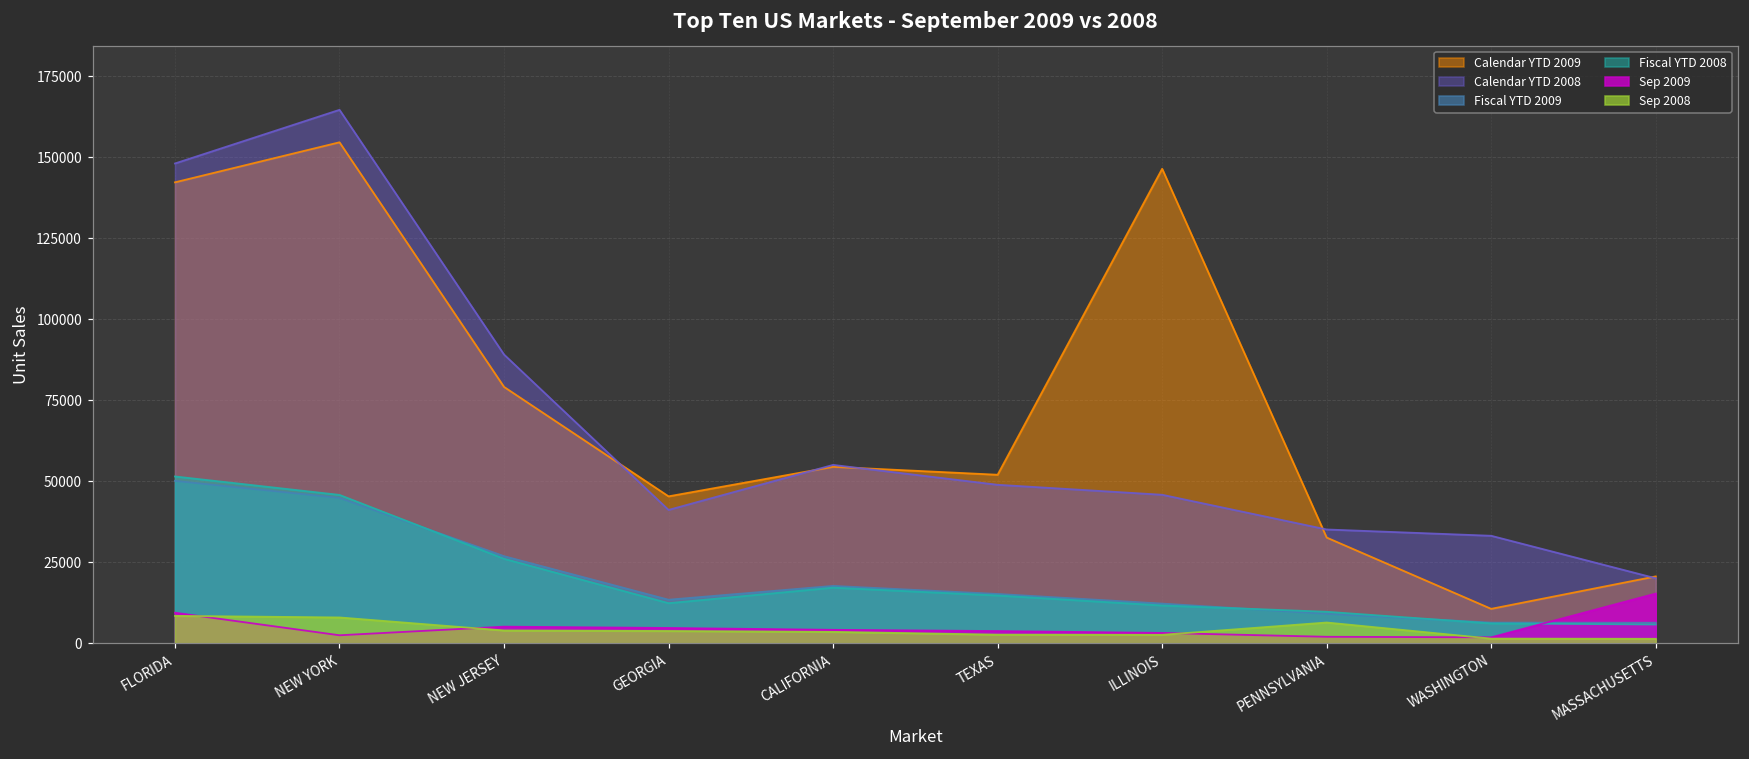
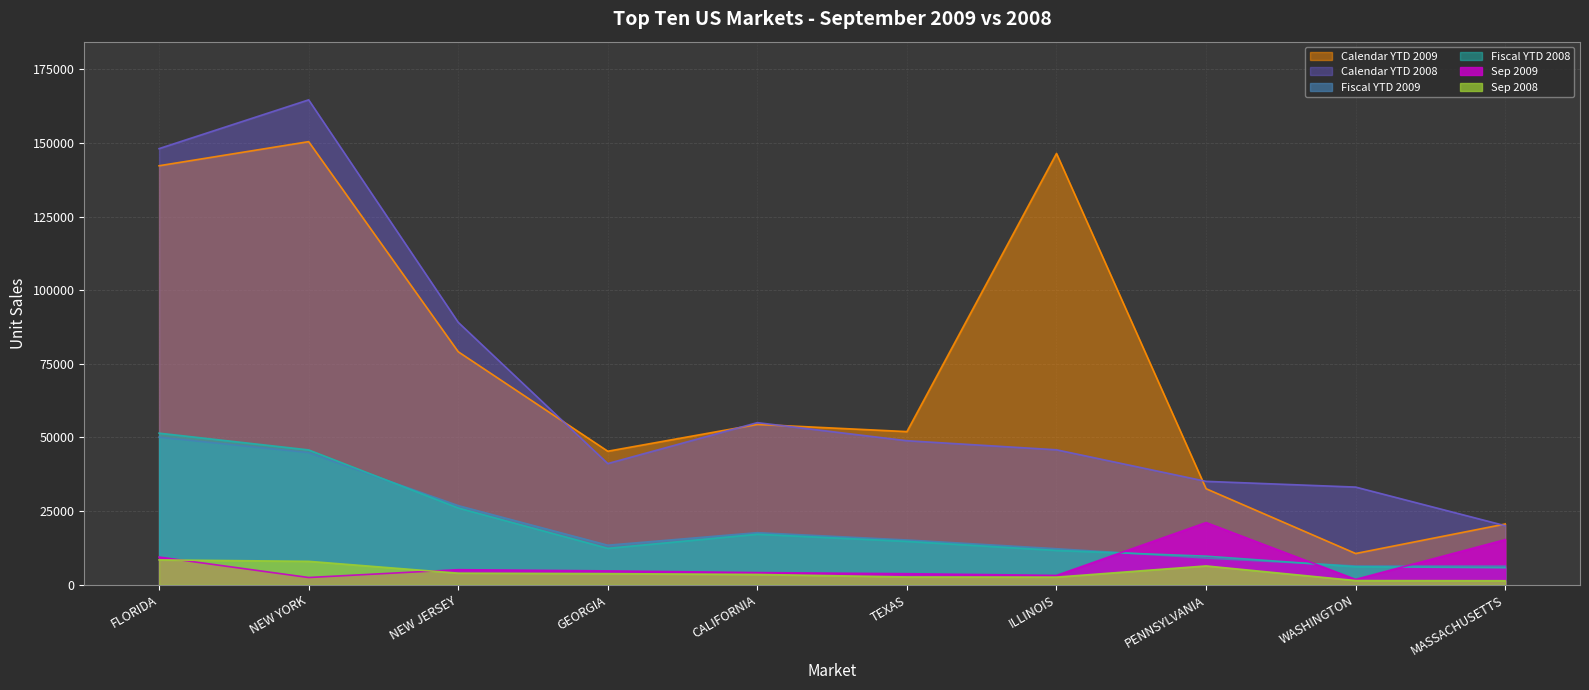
  {
    "Calendar YTD 2009": {
      "FLORIDA": 142000,
-     "NEW YORK": 155000,
+     "NEW YORK": 150000,
      "NEW JERSEY": 79000,
      "GEORGIA": 45000,
      "TEXAS": 52000,
      "ILLINOIS": 146000,
      "PENNSYLVANIA": 33000,
      "WASHINGTON": 11000
    },
    "Sep 2009": {
      "FLORIDA": 9000,
      "NEW YORK": 2000,
      "NEW JERSEY": 5000,
      "GEORGIA": 5000,
      "TEXAS": 4000,
-     "PENNSYLVANIA": 2000,
+     "PENNSYLVANIA": 21000,
      "MASSACHUSETTS": 15000
    },
    "Sep 2008": {
      "FLORIDA": 8000,
      "NEW YORK": 8000,
      "NEW JERSEY": 4000,
      "GEORGIA": 4000,
      "TEXAS": 3000,
      "PENNSYLVANIA": 6000,
      "MASSACHUSETTS": 1000
    }
  }
